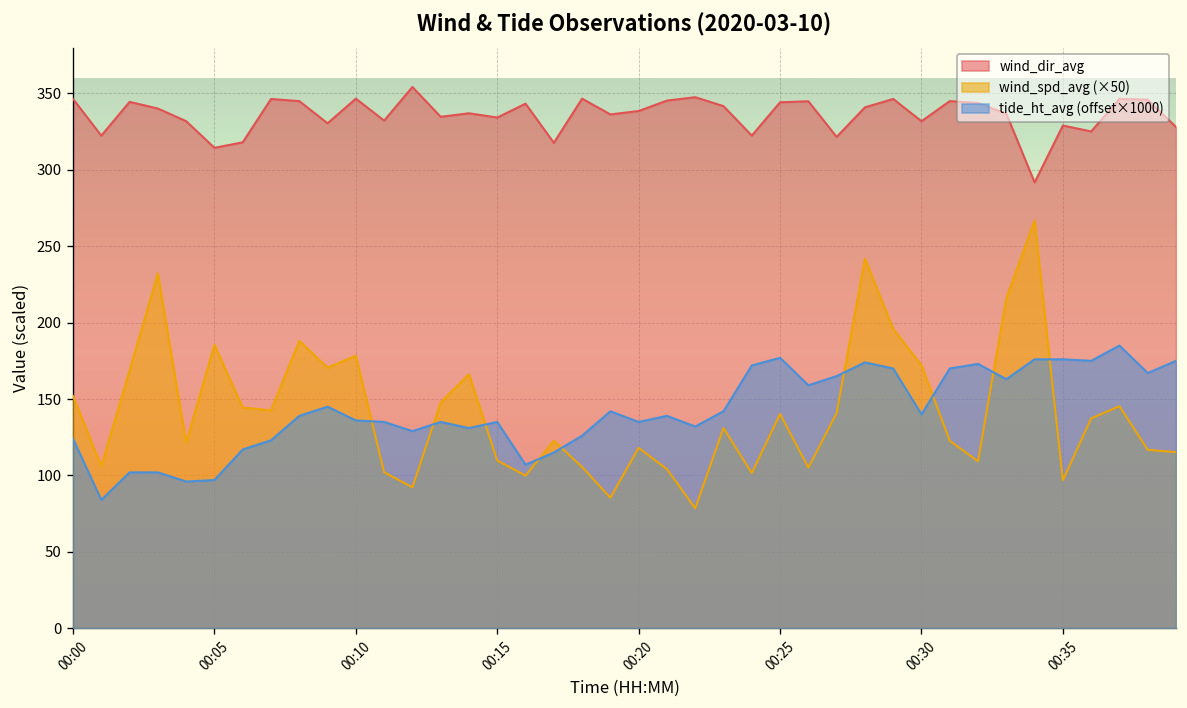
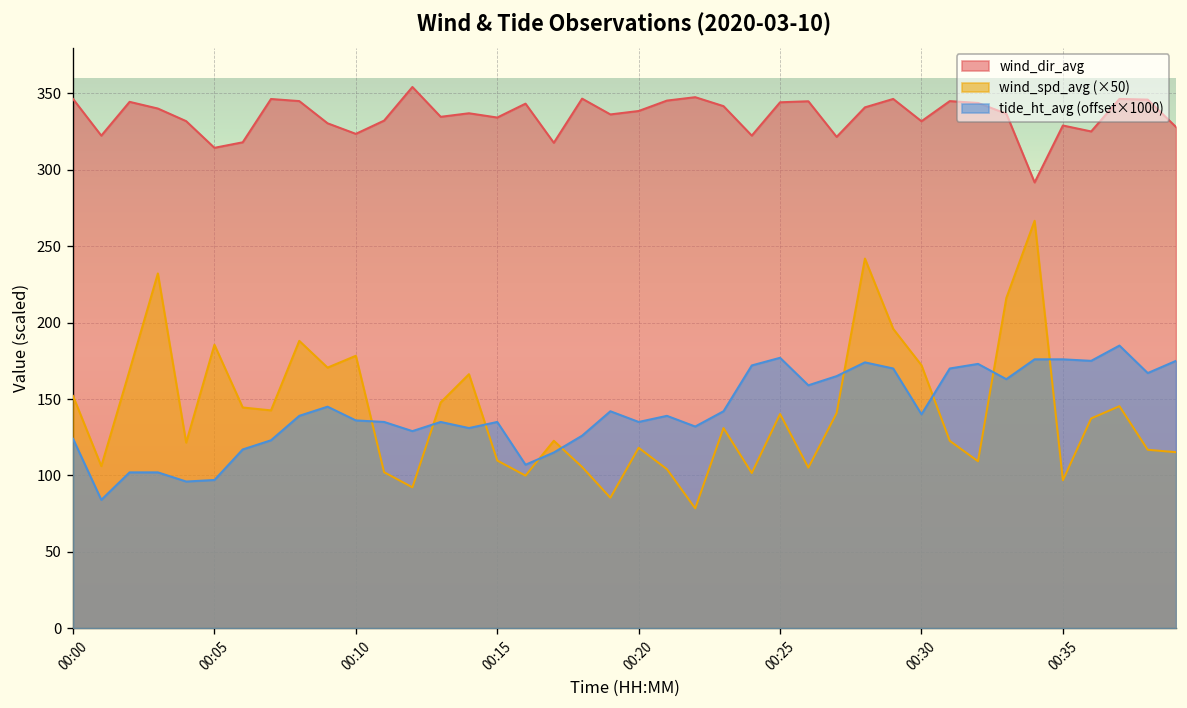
  {
    "wind_dir_avg": {
      "00:00": 346,
      "00:05": 314,
-     "00:10": 347,
+     "00:10": 324,
      "00:15": 334,
      "00:20": 339,
      "00:25": 344,
      "00:30": 332,
      "00:35": 329
    },
    "wind_spd_avg (×50)": {
      "00:00": 152,
      "00:05": 186,
      "00:10": 178,
      "00:15": 110,
      "00:20": 118,
      "00:25": 140,
      "00:30": 172,
      "00:35": 97
    },
    "tide_ht_avg (offset×1000)": {
      "00:00": 124,
      "00:05": 97,
      "00:10": 136,
      "00:15": 135,
      "00:20": 135,
      "00:25": 177,
      "00:30": 140,
      "00:35": 176
    }
  }
